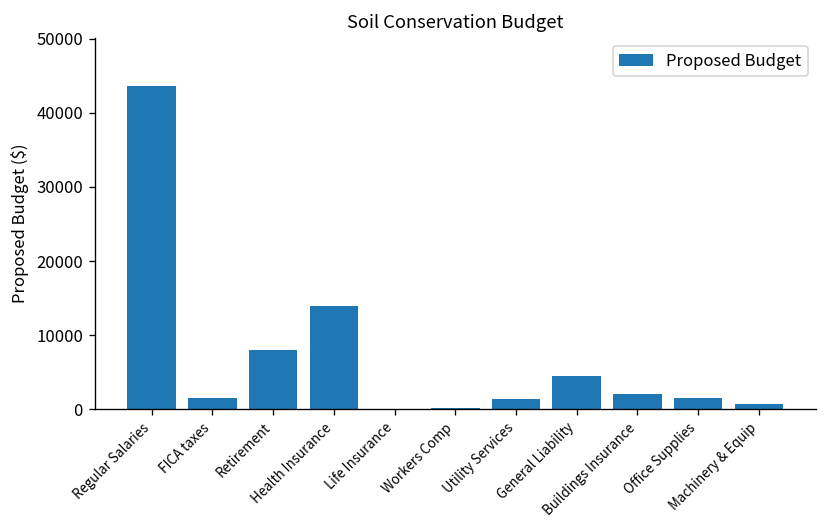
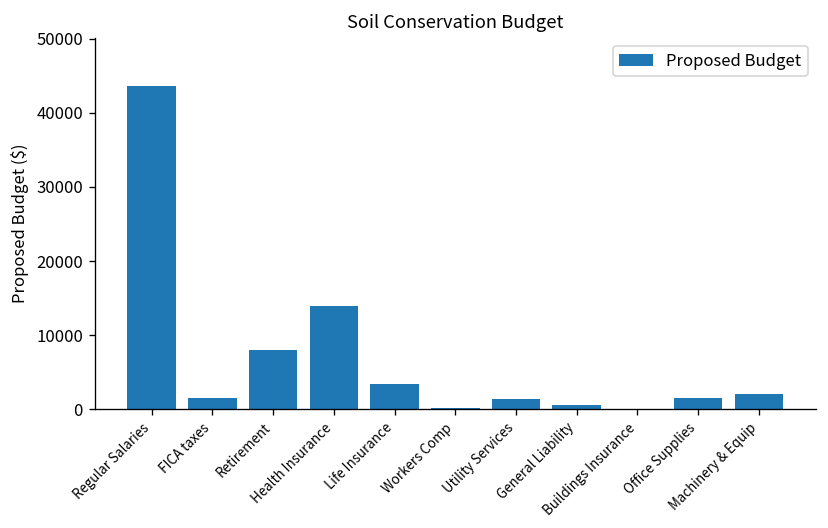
  {
    "Regular Salaries": 44000,
    "FICA taxes": 2000,
    "Retirement": 8000,
    "Health Insurance": 14000,
-   "Life Insurance": 0,
+   "Life Insurance": 3000,
    "Utility Services": 1000,
-   "General Liability": 5000,
-   "Buildings Insurance": 2000,
+   "General Liability": 1000,
+   "Buildings Insurance": 0,
    "Office Supplies": 2000,
-   "Machinery & Equip": 1000
+   "Machinery & Equip": 2000
  }
